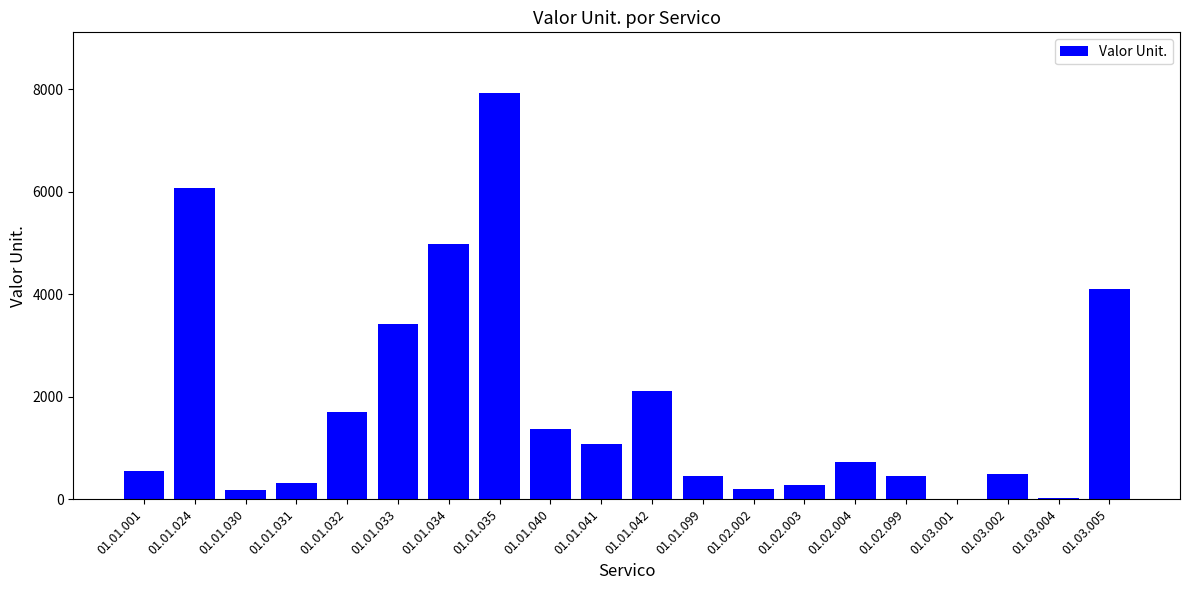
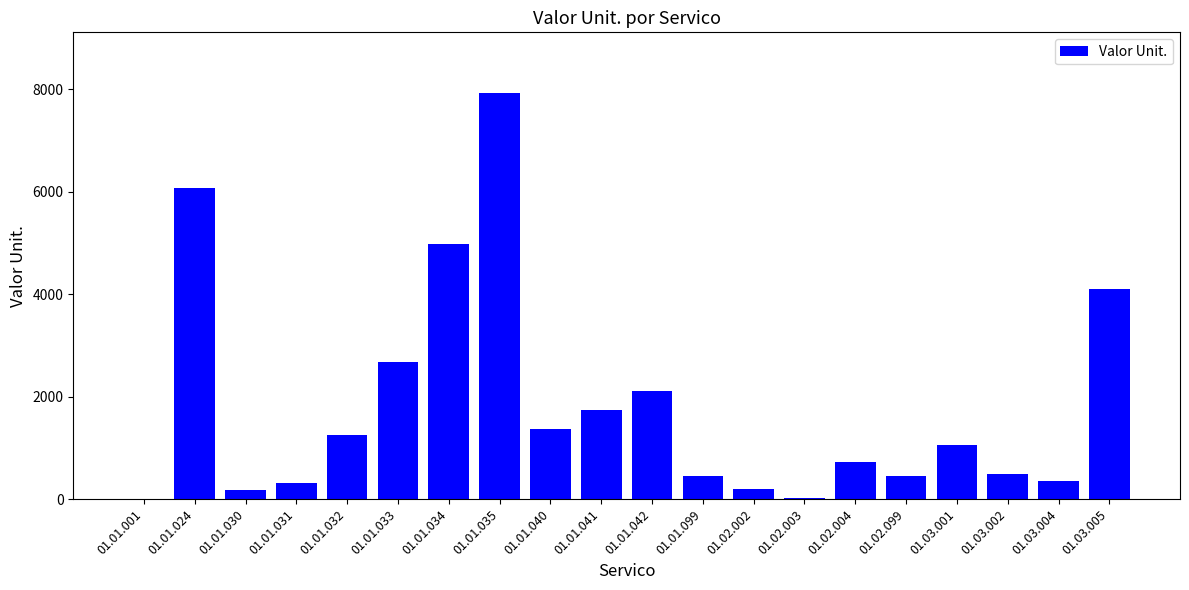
  {
-   "01.01.001": 600,
+   "01.01.001": 0,
    "01.01.024": 6100,
    "01.01.030": 200,
    "01.01.031": 300,
-   "01.01.032": 1700,
-   "01.01.033": 3400,
+   "01.01.032": 1200,
+   "01.01.033": 2700,
    "01.01.034": 5000,
    "01.01.035": 7900,
    "01.01.040": 1400,
-   "01.01.041": 1100,
+   "01.01.041": 1700,
    "01.01.042": 2100,
    "01.01.099": 400,
    "01.02.002": 200,
-   "01.02.003": 300,
+   "01.02.003": 0,
    "01.02.004": 700,
    "01.02.099": 400,
-   "01.03.001": 0,
+   "01.03.001": 1100,
    "01.03.002": 500,
-   "01.03.004": 0,
+   "01.03.004": 300,
    "01.03.005": 4100
  }
